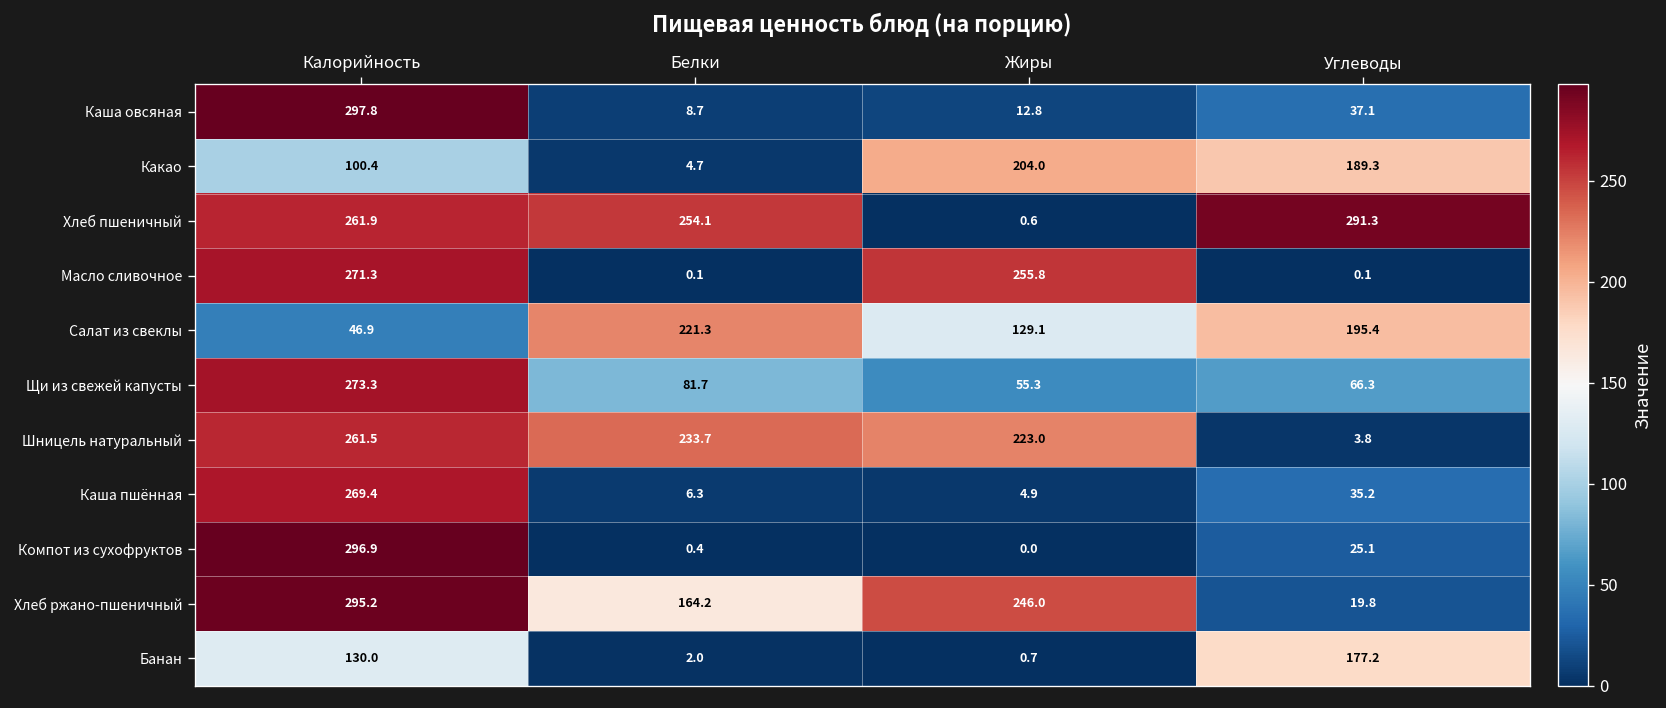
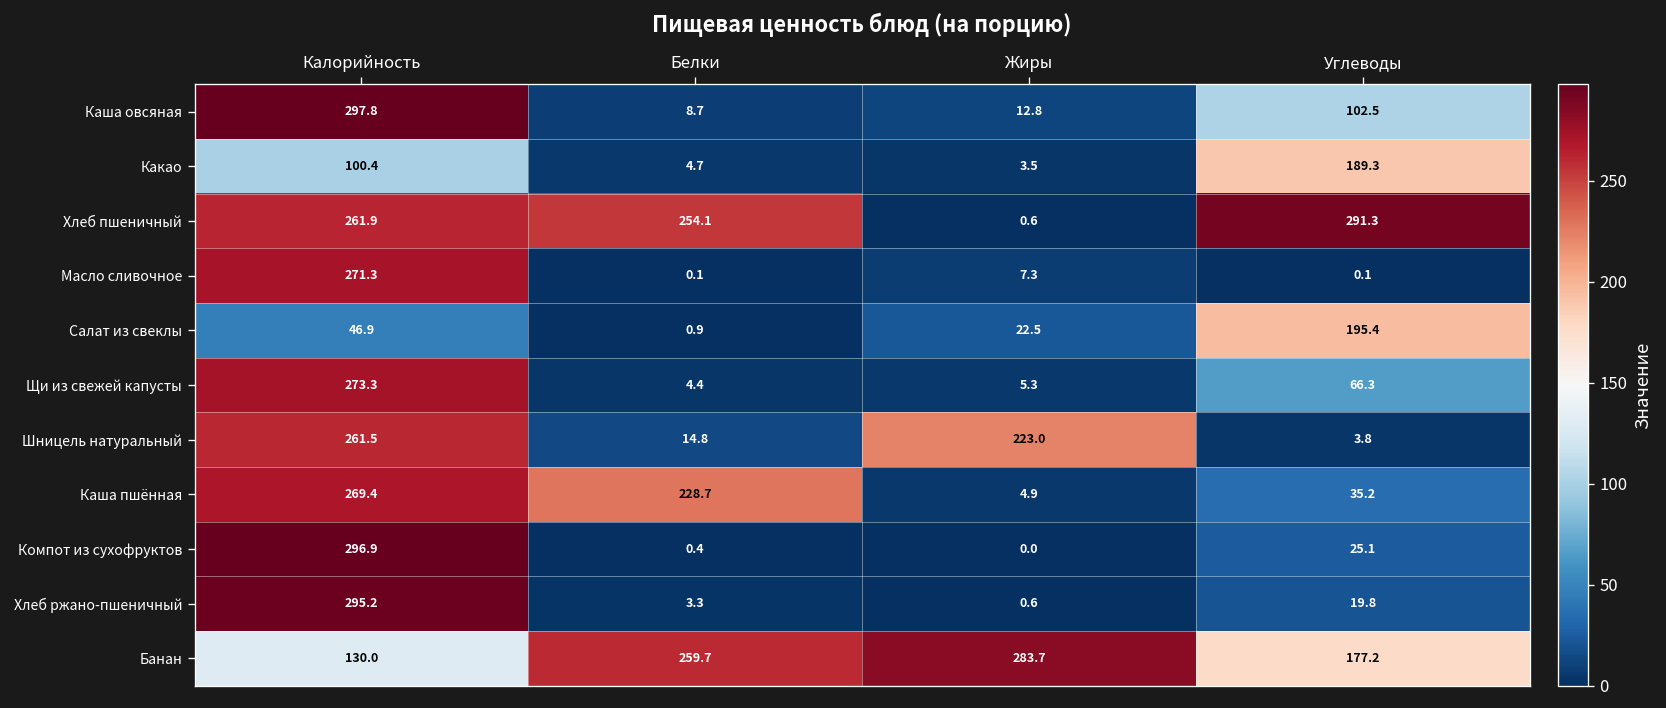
  {
    "Каша овсяная": {
      "Калорийность": 297.8,
      "Белки": 8.7,
      "Жиры": 12.8,
-     "Углеводы": 37.1
+     "Углеводы": 102.5
    },
    "Какао": {
      "Калорийность": 100.4,
      "Белки": 4.7,
-     "Жиры": 204.0,
+     "Жиры": 3.5,
      "Углеводы": 189.3
    },
    "Хлеб пшеничный": {
      "Калорийность": 261.9,
      "Белки": 254.1,
      "Жиры": 0.6,
      "Углеводы": 291.3
    },
    "Масло сливочное": {
      "Калорийность": 271.3,
      "Белки": 0.1,
-     "Жиры": 255.8,
+     "Жиры": 7.3,
      "Углеводы": 0.1
    },
    "Салат из свеклы": {
      "Калорийность": 46.9,
-     "Белки": 221.3,
-     "Жиры": 129.1,
+     "Белки": 0.9,
+     "Жиры": 22.5,
      "Углеводы": 195.4
    },
    "Щи из свежей капусты": {
      "Калорийность": 273.3,
-     "Белки": 81.7,
-     "Жиры": 55.3,
+     "Белки": 4.4,
+     "Жиры": 5.3,
      "Углеводы": 66.3
    },
    "Шницель натуральный": {
      "Калорийность": 261.5,
-     "Белки": 233.7,
+     "Белки": 14.8,
      "Жиры": 223.0,
      "Углеводы": 3.8
    },
    "Каша пшённая": {
      "Калорийность": 269.4,
-     "Белки": 6.3,
+     "Белки": 228.7,
      "Жиры": 4.9,
      "Углеводы": 35.2
    },
    "Компот из сухофруктов": {
      "Калорийность": 296.9,
      "Белки": 0.4,
      "Жиры": 0.0,
      "Углеводы": 25.1
    },
    "Хлеб ржано-пшеничный": {
      "Калорийность": 295.2,
-     "Белки": 164.2,
-     "Жиры": 246.0,
+     "Белки": 3.3,
+     "Жиры": 0.6,
      "Углеводы": 19.8
    },
    "Банан": {
      "Калорийность": 130.0,
-     "Белки": 2.0,
-     "Жиры": 0.7,
+     "Белки": 259.7,
+     "Жиры": 283.7,
      "Углеводы": 177.2
    }
  }
